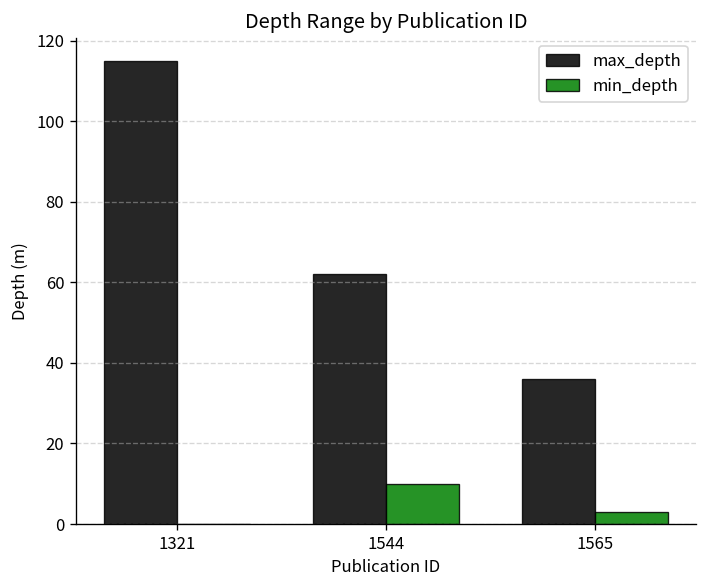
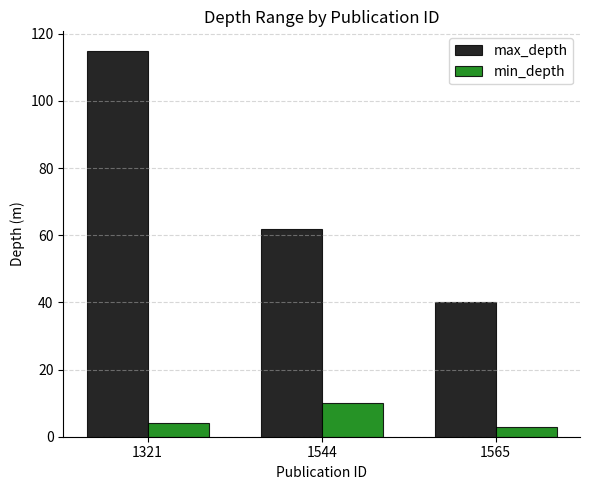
  {
    "max_depth": {
      "1321": 115,
      "1544": 62,
-     "1565": 36
+     "1565": 40
    },
    "min_depth": {
-     "1321": 0,
+     "1321": 4,
      "1544": 10,
      "1565": 3
    }
  }
